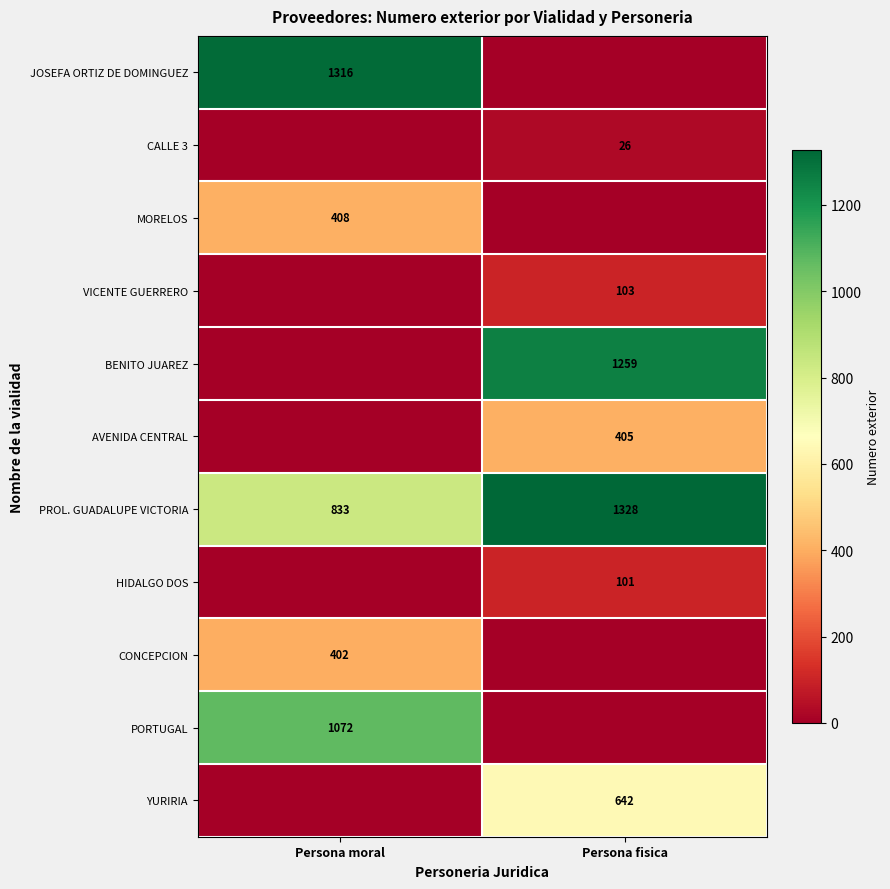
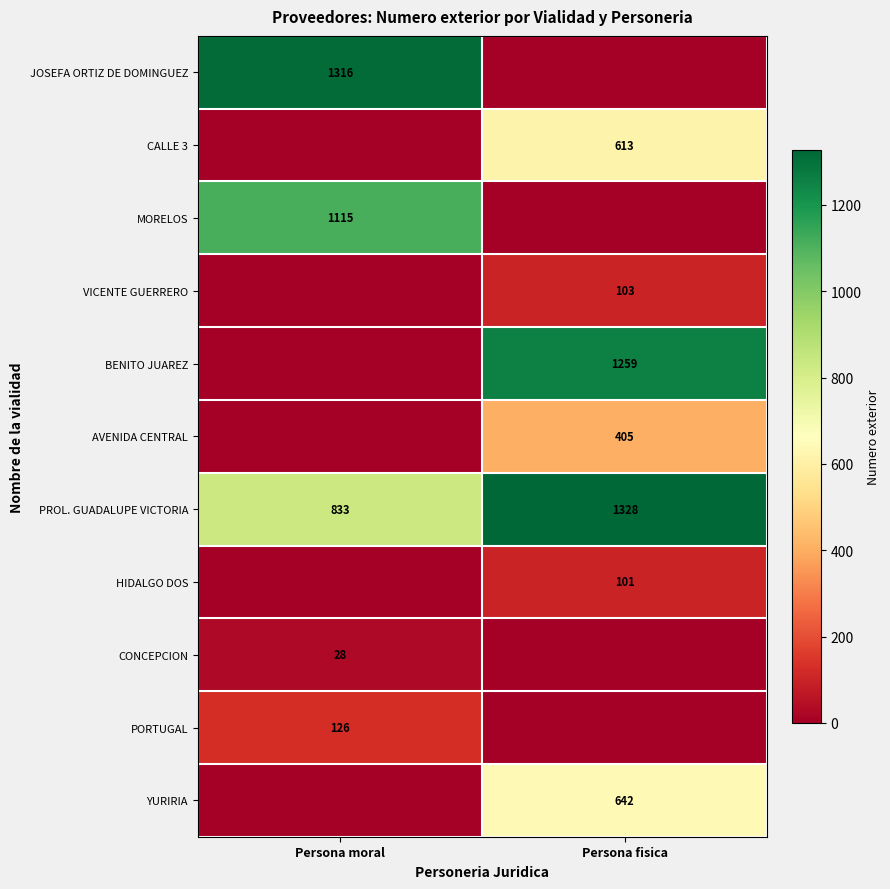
  {
    "JOSEFA ORTIZ DE DOMINGUEZ": {
      "Persona moral": 1316
    },
    "CALLE 3": {
-     "Persona fisica": 26
+     "Persona fisica": 613
    },
    "MORELOS": {
-     "Persona moral": 408
+     "Persona moral": 1115
    },
    "VICENTE GUERRERO": {
      "Persona fisica": 103
    },
    "BENITO JUAREZ": {
      "Persona fisica": 1259
    },
    "AVENIDA CENTRAL": {
      "Persona fisica": 405
    },
    "PROL. GUADALUPE VICTORIA": {
      "Persona moral": 833,
      "Persona fisica": 1328
    },
    "HIDALGO DOS": {
      "Persona fisica": 101
    },
    "CONCEPCION": {
-     "Persona moral": 402
+     "Persona moral": 28
    },
    "PORTUGAL": {
-     "Persona moral": 1072
+     "Persona moral": 126
    },
    "YURIRIA": {
      "Persona fisica": 642
    }
  }
